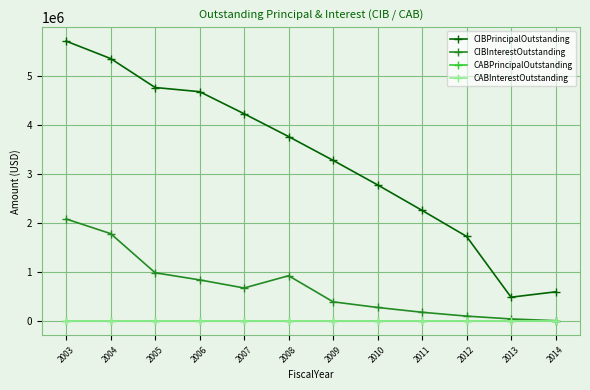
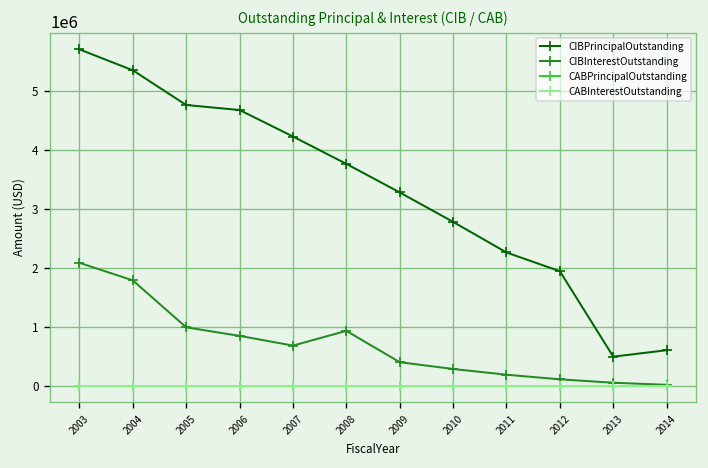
  {
    "CIBPrincipalOutstanding": {
      "2003": 5700000,
      "2004": 5400000,
      "2005": 4800000,
      "2006": 4700000,
      "2007": 4200000,
      "2008": 3800000,
      "2009": 3300000,
      "2010": 2800000,
      "2011": 2300000,
-     "2012": 1700000,
+     "2012": 1900000,
      "2013": 500000,
      "2014": 600000
    },
    "CIBInterestOutstanding": {
      "2003": 2100000,
      "2004": 1800000,
      "2005": 1000000,
      "2006": 800000,
      "2007": 700000,
      "2008": 900000,
      "2009": 400000,
      "2010": 300000,
      "2011": 200000,
      "2012": 100000
    },
    "CABInterestOutstanding": {
      "2003": 0,
      "2004": 0,
      "2005": 0,
      "2006": 0,
      "2007": 0,
      "2008": 0,
      "2009": 0,
      "2010": 0,
      "2011": 0,
      "2012": 0
    }
  }
